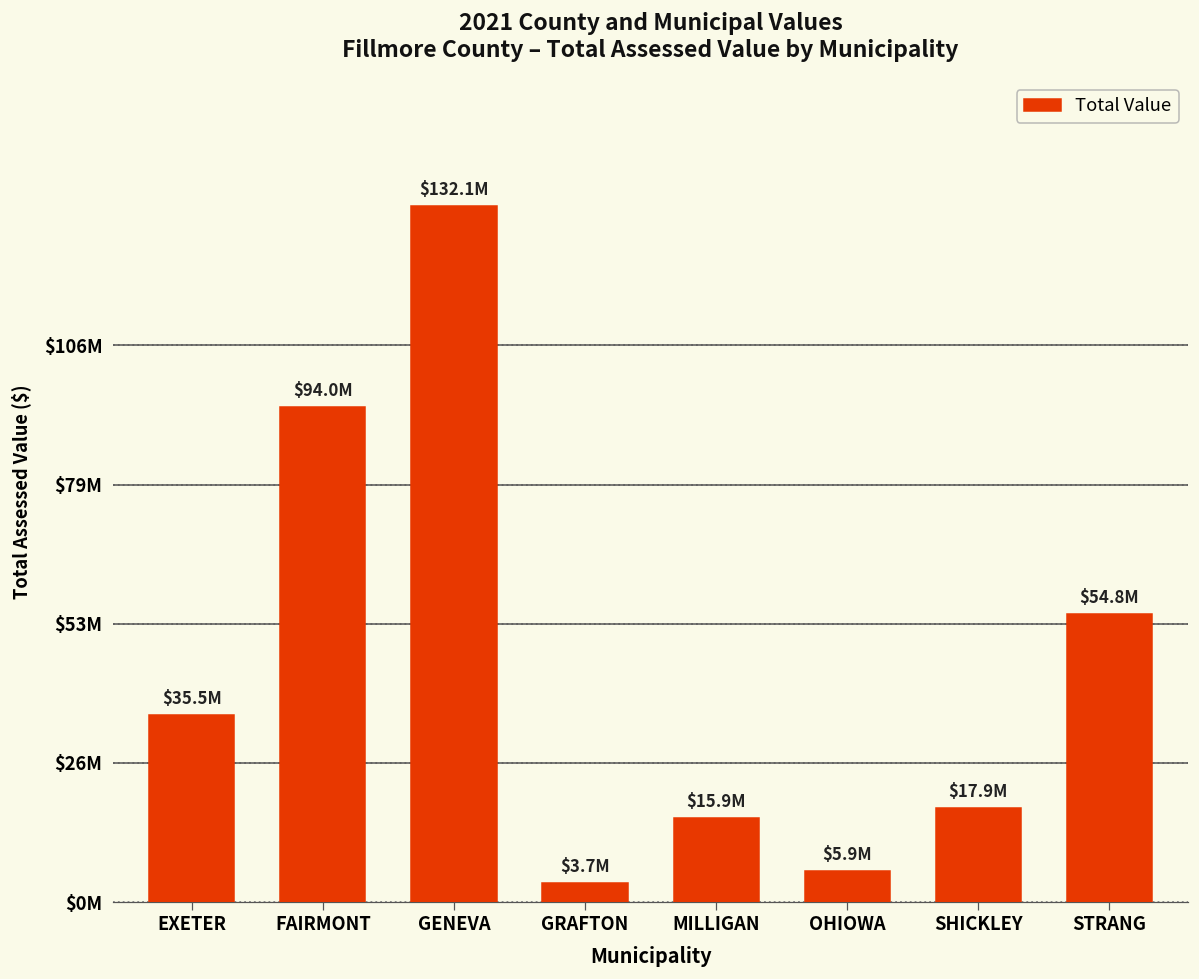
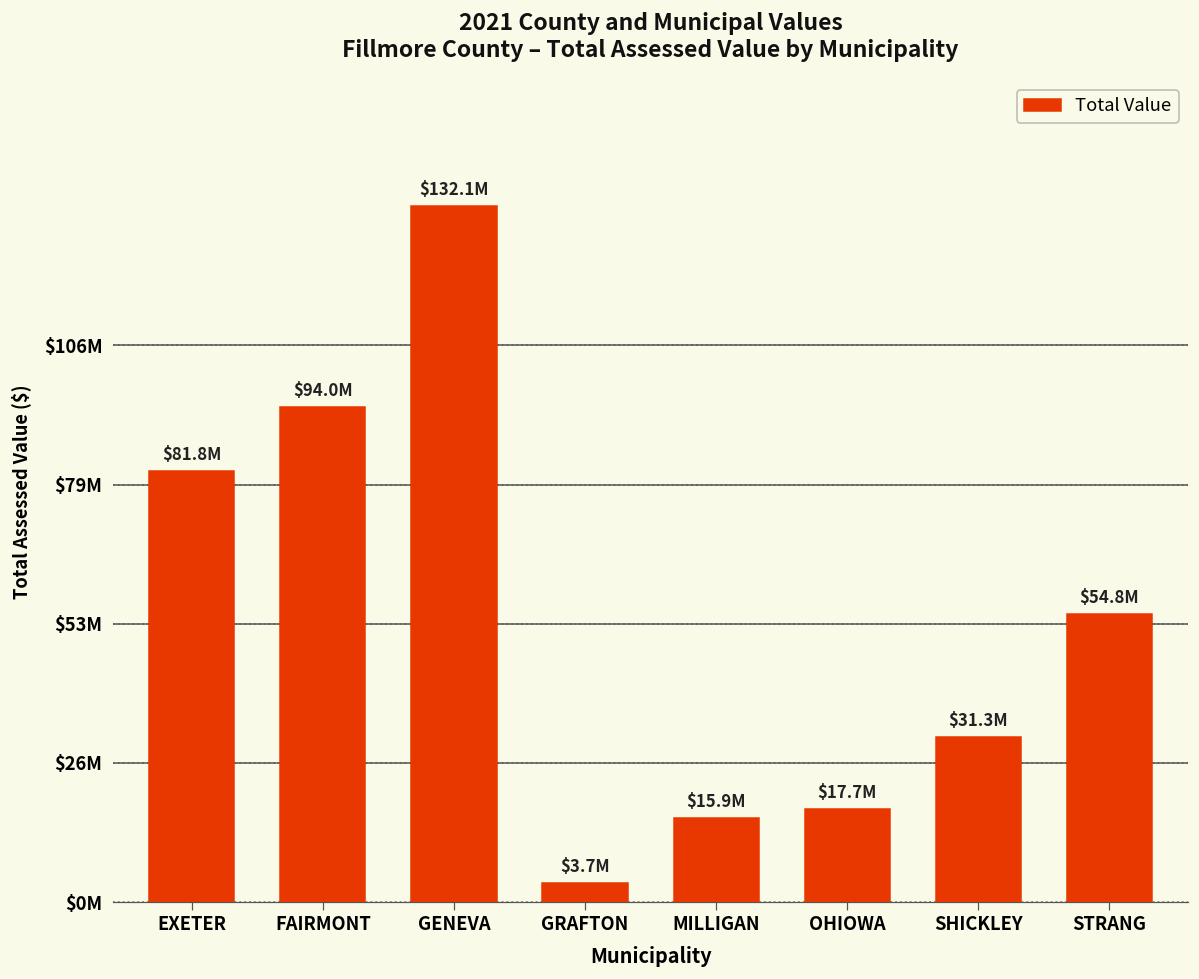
  {
-   "EXETER": "$35.5M",
+   "EXETER": "$81.8M",
    "FAIRMONT": "$94.0M",
    "GENEVA": "$132.1M",
    "GRAFTON": "$3.7M",
    "MILLIGAN": "$15.9M",
-   "OHIOWA": "$5.9M",
-   "SHICKLEY": "$17.9M",
+   "OHIOWA": "$17.7M",
+   "SHICKLEY": "$31.3M",
    "STRANG": "$54.8M"
  }
